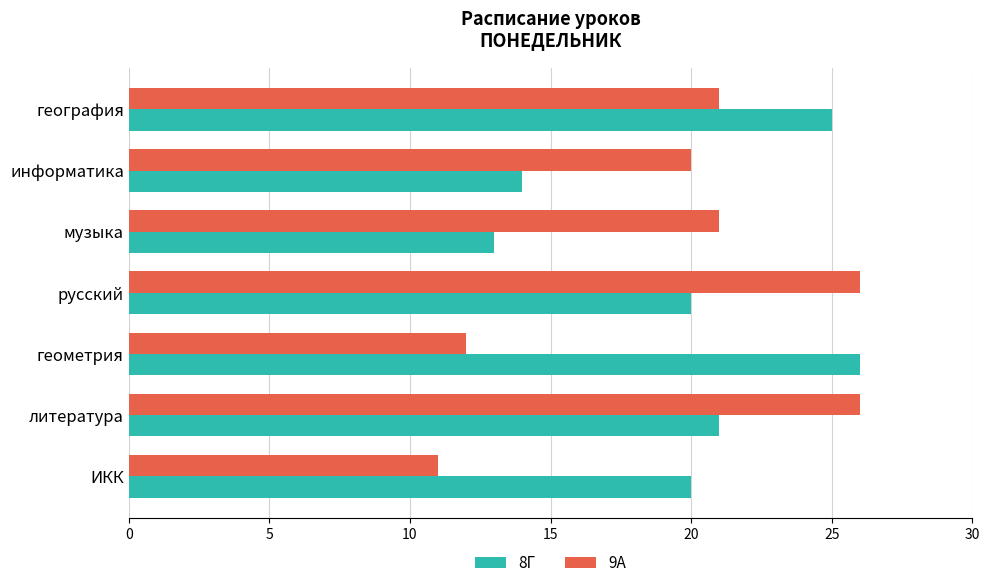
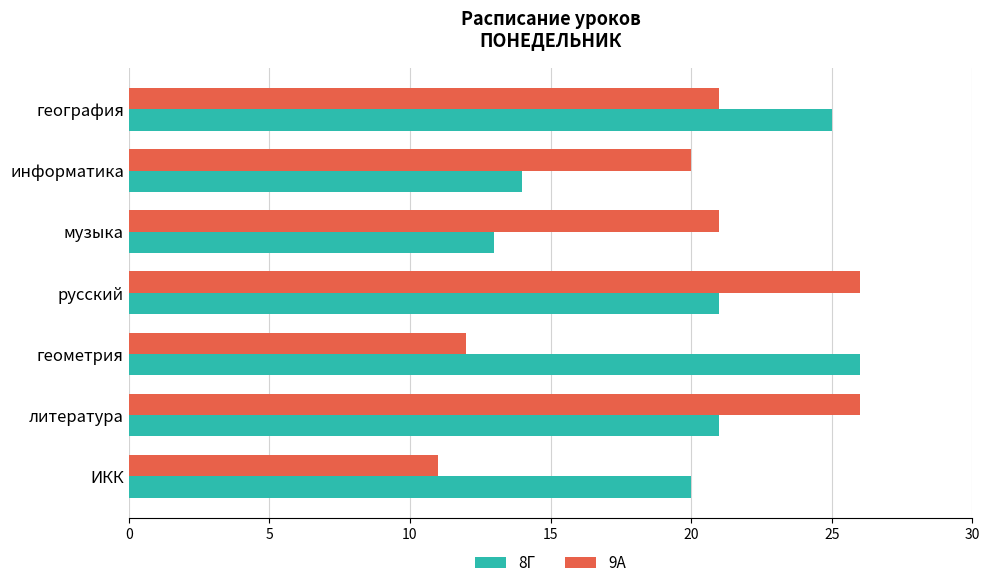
  {
    "8Г": {
      "география": 25,
      "информатика": 14,
      "музыка": 13,
-     "русский": 20,
+     "русский": 21,
      "геометрия": 26,
      "литература": 21,
      "ИКК": 20
    },
    "9А": {
      "география": 21,
      "информатика": 20,
      "музыка": 21,
      "русский": 26,
      "геометрия": 12,
      "литература": 26,
      "ИКК": 11
    }
  }
